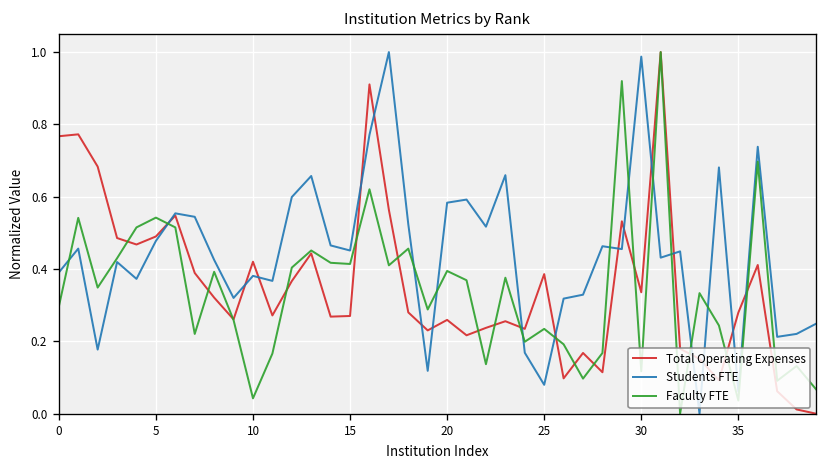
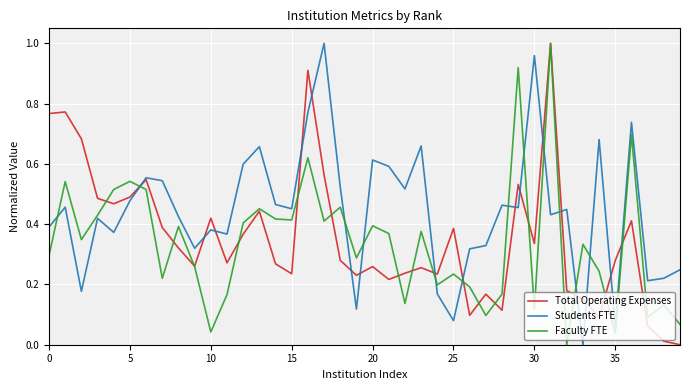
  {
    "Total Operating Expenses": {
      "0": 0.77,
      "5": 0.49,
      "10": 0.42,
-     "15": 0.27,
+     "15": 0.24,
      "20": 0.26,
      "25": 0.39,
      "30": 0.34,
      "35": 0.28
    },
    "Students FTE": {
      "0": 0.39,
      "5": 0.48,
      "10": 0.38,
      "15": 0.45,
-     "20": 0.58,
+     "20": 0.61,
      "25": 0.08,
-     "30": 0.99
+     "30": 0.96
    },
    "Faculty FTE": {
      "0": 0.30,
      "5": 0.54,
      "10": 0.04,
      "15": 0.41,
      "20": 0.39,
      "25": 0.23
    }
  }
